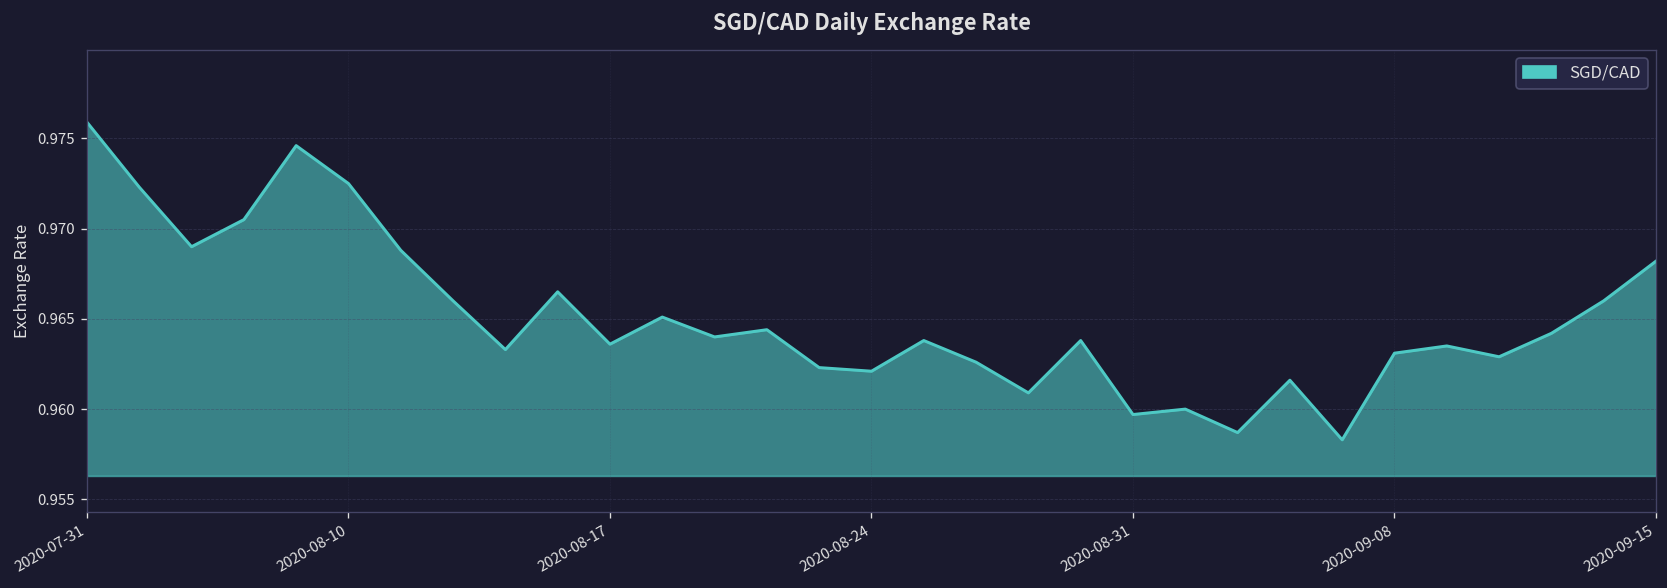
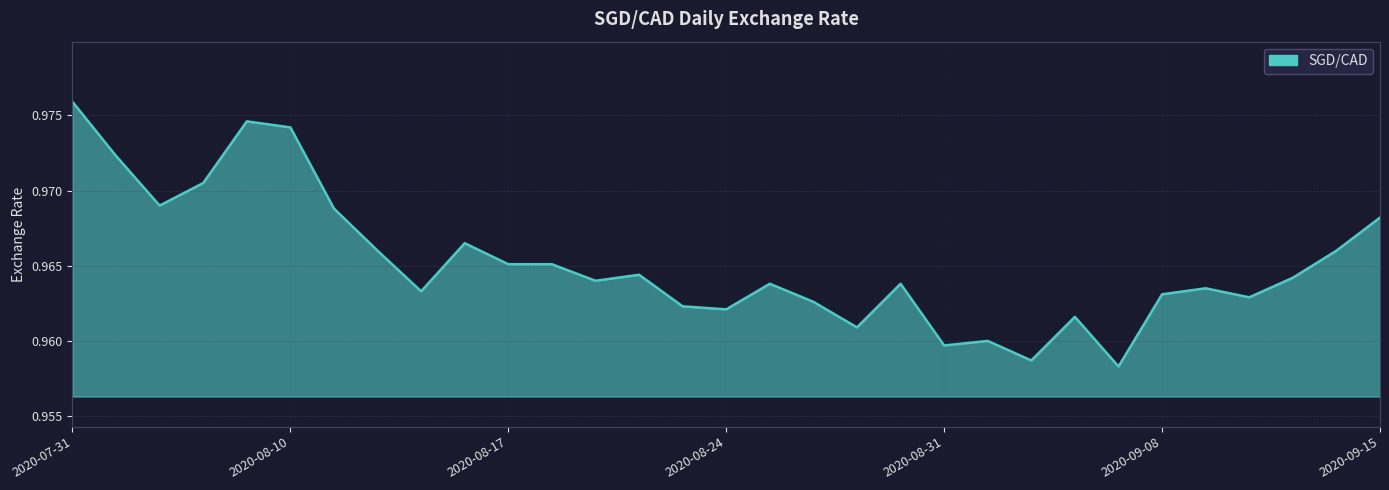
  {
    "2020-07-31": 0.9759,
-   "2020-08-10": 0.9725,
-   "2020-08-17": 0.9636,
+   "2020-08-10": 0.9742,
+   "2020-08-17": 0.9651,
    "2020-08-24": 0.9621,
    "2020-08-31": 0.9597,
    "2020-09-08": 0.9631,
    "2020-09-15": 0.9682
  }
